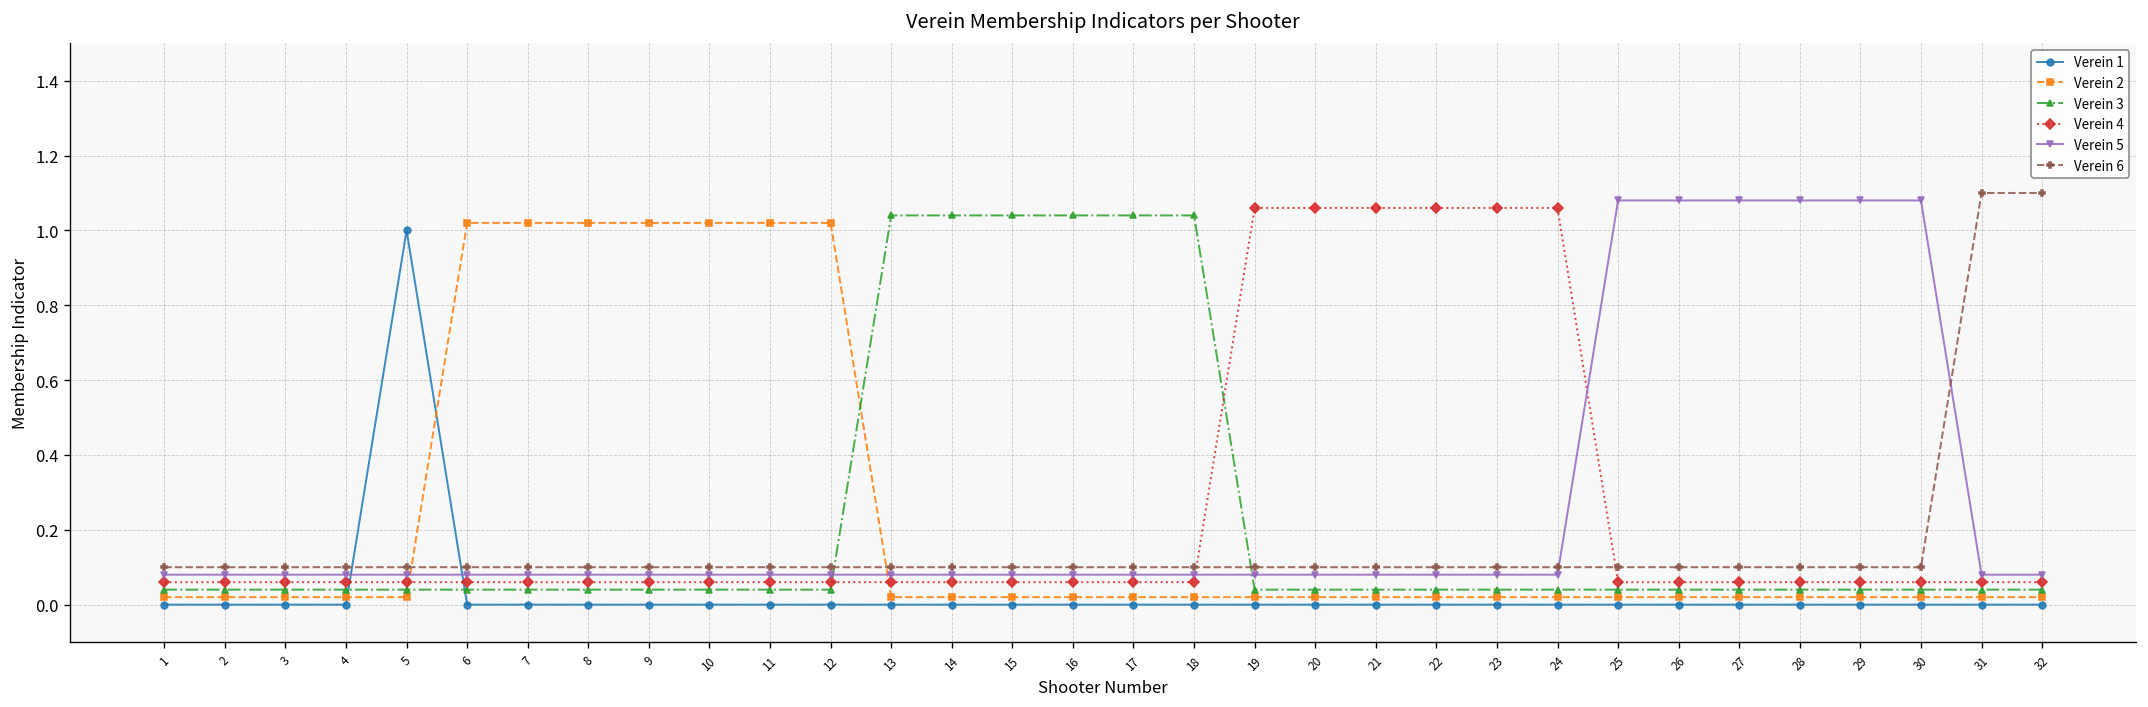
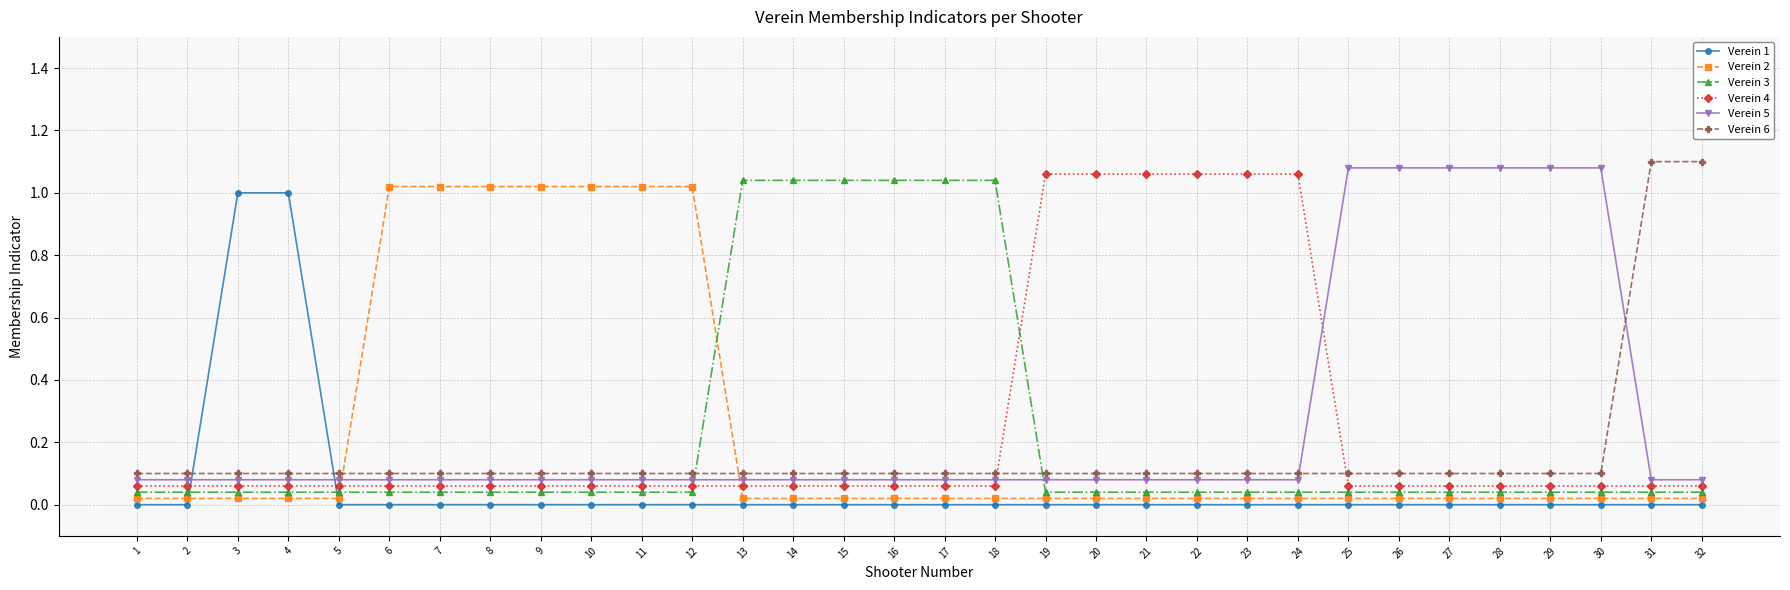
  {
    "Verein 1": {
      "1": 0,
      "2": 0,
-     "3": 0,
-     "4": 0,
-     "5": 1,
+     "3": 1,
+     "4": 1,
+     "5": 0,
      "6": 0,
      "7": 0,
      "8": 0,
      "9": 0,
      "10": 0,
      "11": 0,
      "12": 0,
      "13": 0,
      "14": 0,
      "15": 0,
      "16": 0,
      "17": 0,
      "18": 0,
      "19": 0,
      "20": 0,
      "21": 0,
      "22": 0,
      "23": 0,
      "24": 0,
      "25": 0,
      "26": 0,
      "27": 0,
      "28": 0,
      "29": 0,
      "30": 0,
      "31": 0,
      "32": 0
    },
    "Verein 2": {
      "1": 0.02,
      "2": 0.02,
      "3": 0.02,
      "4": 0.02,
      "5": 0.02,
      "6": 1.02,
      "7": 1.02,
      "8": 1.02,
      "9": 1.02,
      "10": 1.02,
      "11": 1.02,
      "12": 1.02,
      "13": 0.02,
      "14": 0.02,
      "15": 0.02,
      "16": 0.02,
      "17": 0.02,
      "18": 0.02,
      "19": 0.02,
      "20": 0.02,
      "21": 0.02,
      "22": 0.02,
      "23": 0.02,
      "24": 0.02,
      "25": 0.02,
      "26": 0.02,
      "27": 0.02,
      "28": 0.02,
      "29": 0.02,
      "30": 0.02,
      "31": 0.02,
      "32": 0.02
    },
    "Verein 3": {
      "1": 0.04,
      "2": 0.04,
      "3": 0.04,
      "4": 0.04,
      "5": 0.04,
      "6": 0.04,
      "7": 0.04,
      "8": 0.04,
      "9": 0.04,
      "10": 0.04,
      "11": 0.04,
      "12": 0.04,
      "13": 1.04,
      "14": 1.04,
      "15": 1.04,
      "16": 1.04,
      "17": 1.04,
      "18": 1.04,
      "19": 0.04,
      "20": 0.04,
      "21": 0.04,
      "22": 0.04,
      "23": 0.04,
      "24": 0.04,
      "25": 0.04,
      "26": 0.04,
      "27": 0.04,
      "28": 0.04,
      "29": 0.04,
      "30": 0.04,
      "31": 0.04,
      "32": 0.04
    },
    "Verein 4": {
      "1": 0.06,
      "2": 0.06,
      "3": 0.06,
      "4": 0.06,
      "5": 0.06,
      "6": 0.06,
      "7": 0.06,
      "8": 0.06,
      "9": 0.06,
      "10": 0.06,
      "11": 0.06,
      "12": 0.06,
      "13": 0.06,
      "14": 0.06,
      "15": 0.06,
      "16": 0.06,
      "17": 0.06,
      "18": 0.06,
      "19": 1.06,
      "20": 1.06,
      "21": 1.06,
      "22": 1.06,
      "23": 1.06,
      "24": 1.06,
      "25": 0.06,
      "26": 0.06,
      "27": 0.06,
      "28": 0.06,
      "29": 0.06,
      "30": 0.06,
      "31": 0.06,
      "32": 0.06
    },
    "Verein 5": {
      "1": 0.08,
      "2": 0.08,
      "3": 0.08,
      "4": 0.08,
      "5": 0.08,
      "6": 0.08,
      "7": 0.08,
      "8": 0.08,
      "9": 0.08,
      "10": 0.08,
      "11": 0.08,
      "12": 0.08,
      "13": 0.08,
      "14": 0.08,
      "15": 0.08,
      "16": 0.08,
      "17": 0.08,
      "18": 0.08,
      "19": 0.08,
      "20": 0.08,
      "21": 0.08,
      "22": 0.08,
      "23": 0.08,
      "24": 0.08,
      "25": 1.08,
      "26": 1.08,
      "27": 1.08,
      "28": 1.08,
      "29": 1.08,
      "30": 1.08,
      "31": 0.08,
      "32": 0.08
    },
    "Verein 6": {
      "1": 0.10,
      "2": 0.10,
      "3": 0.10,
      "4": 0.10,
      "5": 0.10,
      "6": 0.10,
      "7": 0.10,
      "8": 0.10,
      "9": 0.10,
      "10": 0.10,
      "11": 0.10,
      "12": 0.10,
      "13": 0.10,
      "14": 0.10,
      "15": 0.10,
      "16": 0.10,
      "17": 0.10,
      "18": 0.10,
      "19": 0.10,
      "20": 0.10,
      "21": 0.10,
      "22": 0.10,
      "23": 0.10,
      "24": 0.10,
      "25": 0.10,
      "26": 0.10,
      "27": 0.10,
      "28": 0.10,
      "29": 0.10,
      "30": 0.10,
      "31": 1.10,
      "32": 1.10
    }
  }
